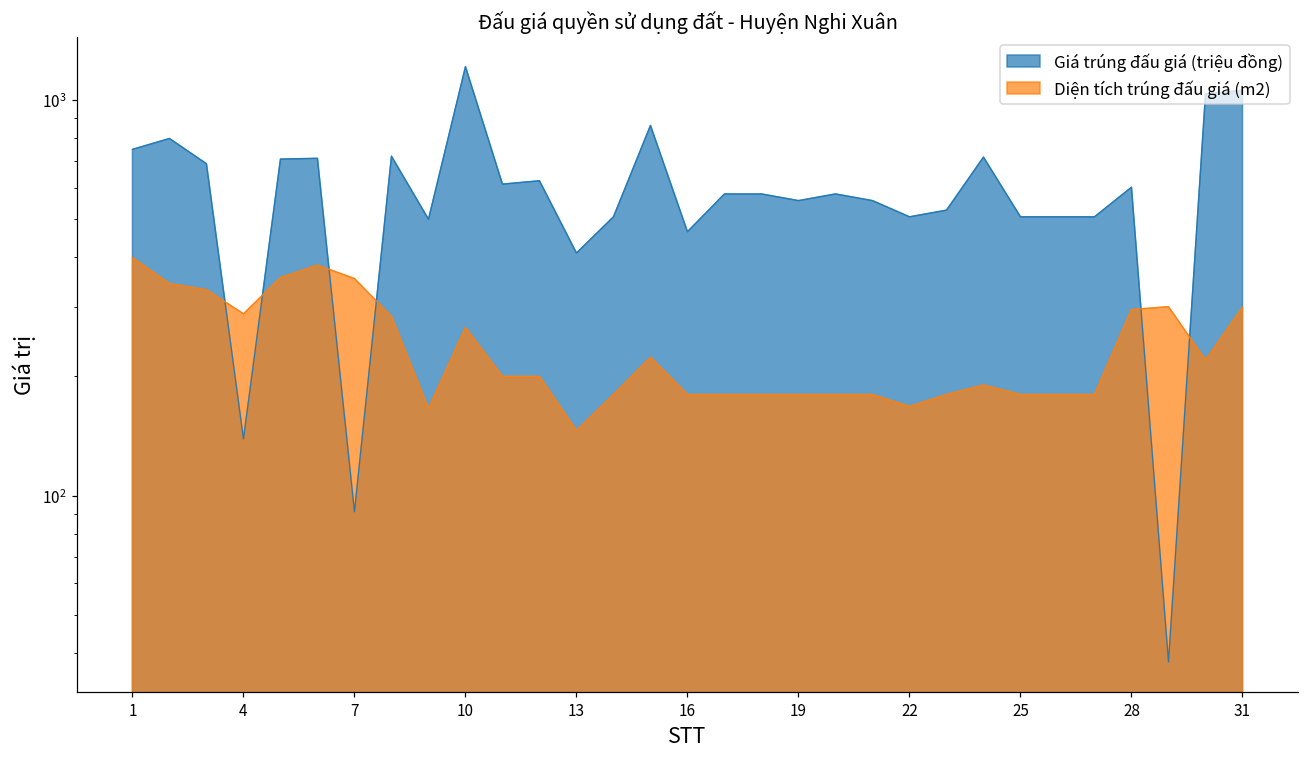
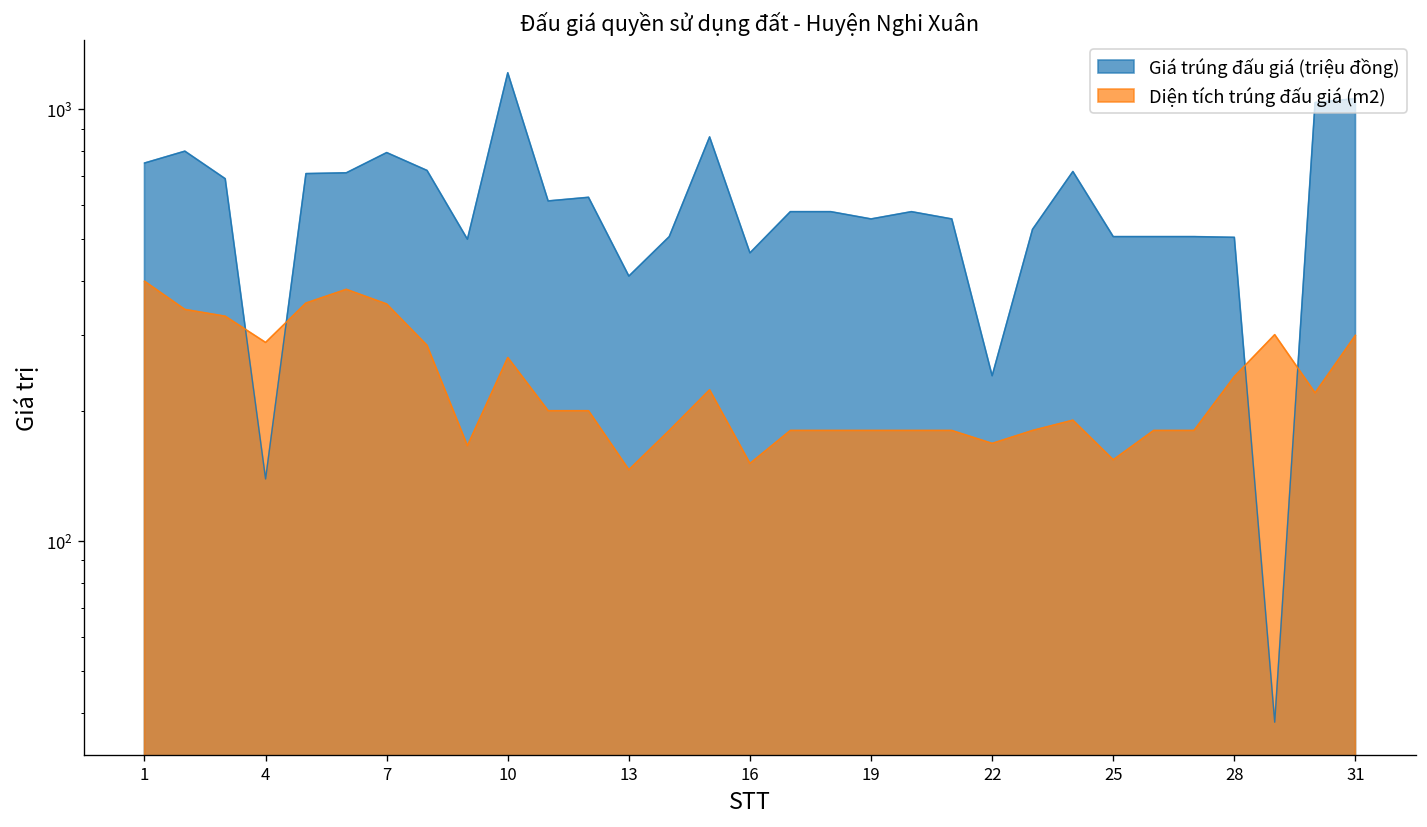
  {
    "Giá trúng đấu giá (triệu đồng)": {
      "1": 750,
      "4": 139,
-     "7": 91,
+     "7": 790,
      "10": 1210,
      "13": 410,
      "16": 460,
      "19": 560,
-     "22": 510,
+     "22": 240,
      "25": 510,
-     "28": 600
+     "28": 500
    },
    "Diện tích trúng đấu giá (m2)": {
      "1": 400,
      "4": 290,
      "7": 350,
      "10": 270,
      "13": 146,
-     "16": 180,
+     "16": 151,
      "19": 180,
      "22": 170,
-     "25": 180,
-     "28": 300,
+     "25": 154,
+     "28": 240,
      "31": 300
    }
  }
